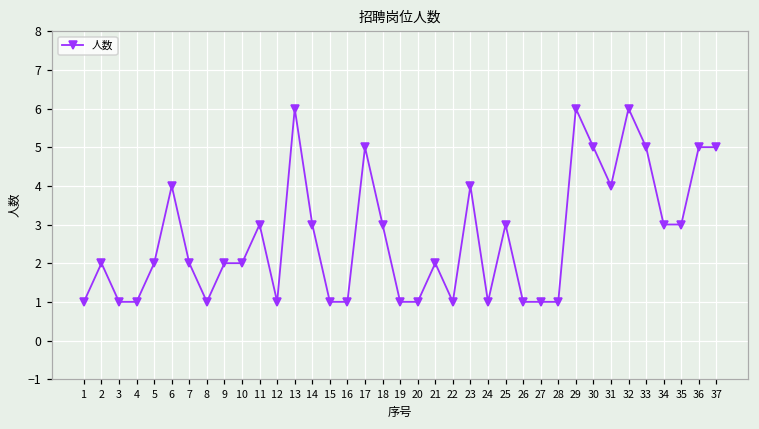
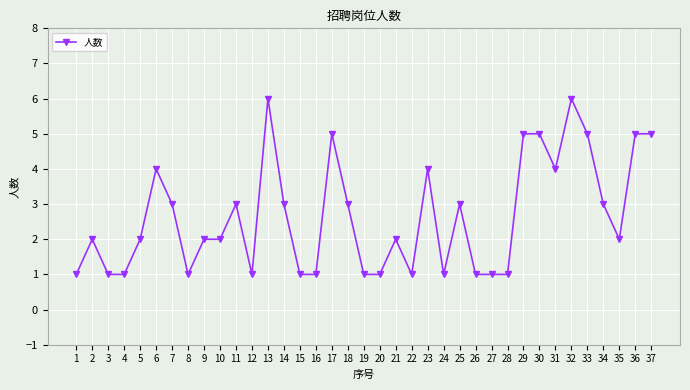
  {
    "1": 1,
    "2": 2,
    "3": 1,
    "4": 1,
    "5": 2,
    "6": 4,
-   "7": 2,
+   "7": 3,
    "8": 1,
    "9": 2,
    "10": 2,
    "11": 3,
    "12": 1,
    "13": 6,
    "14": 3,
    "15": 1,
    "16": 1,
    "17": 5,
    "18": 3,
    "19": 1,
    "20": 1,
    "21": 2,
    "22": 1,
    "23": 4,
    "24": 1,
    "25": 3,
    "26": 1,
    "27": 1,
    "28": 1,
-   "29": 6,
+   "29": 5,
    "30": 5,
    "31": 4,
    "32": 6,
    "33": 5,
    "34": 3,
-   "35": 3,
+   "35": 2,
    "36": 5,
    "37": 5
  }
